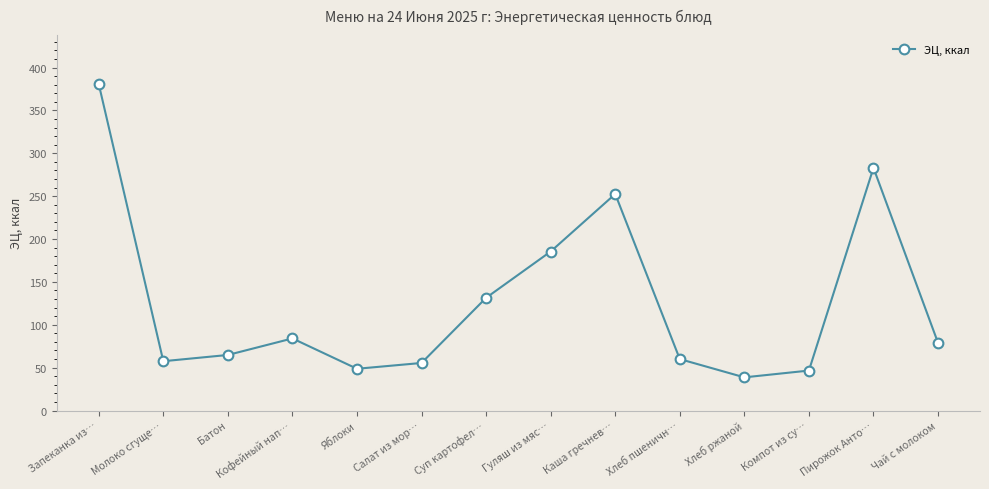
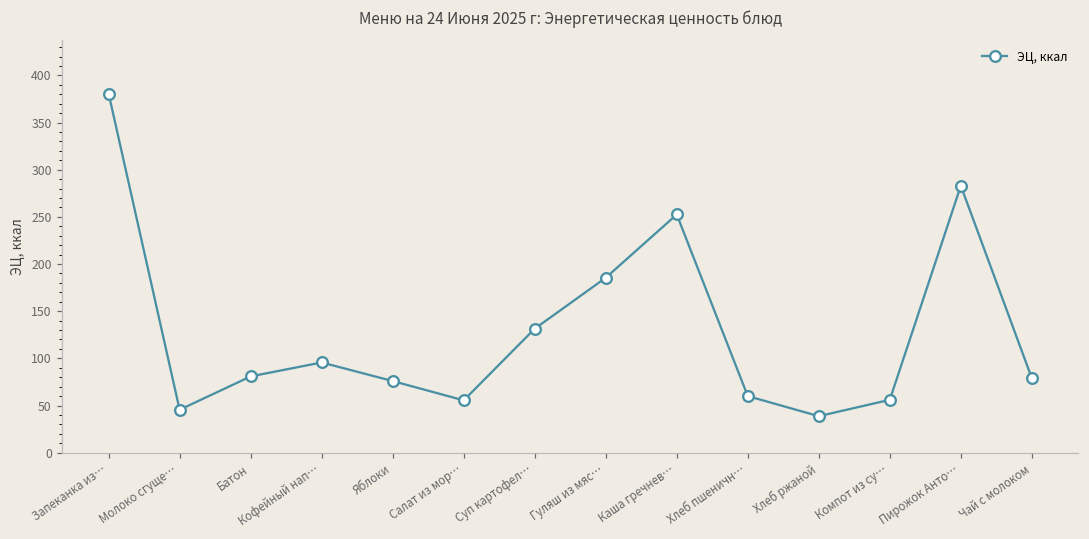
  {
    "Запеканка из…": 380,
-   "Молоко сгуще…": 60,
-   "Батон": 60,
-   "Кофейный нап…": 80,
-   "Яблоки": 50,
+   "Молоко сгуще…": 50,
+   "Батон": 80,
+   "Кофейный нап…": 100,
+   "Яблоки": 80,
    "Салат из мор…": 60,
    "Суп картофел…": 130,
    "Гуляш из мяс…": 190,
    "Каша гречнев…": 250,
    "Хлеб пшеничн…": 60,
    "Хлеб ржаной": 40,
-   "Компот из су…": 50,
+   "Компот из су…": 60,
    "Пирожок Анто…": 280,
    "Чай с молоком": 80
  }
